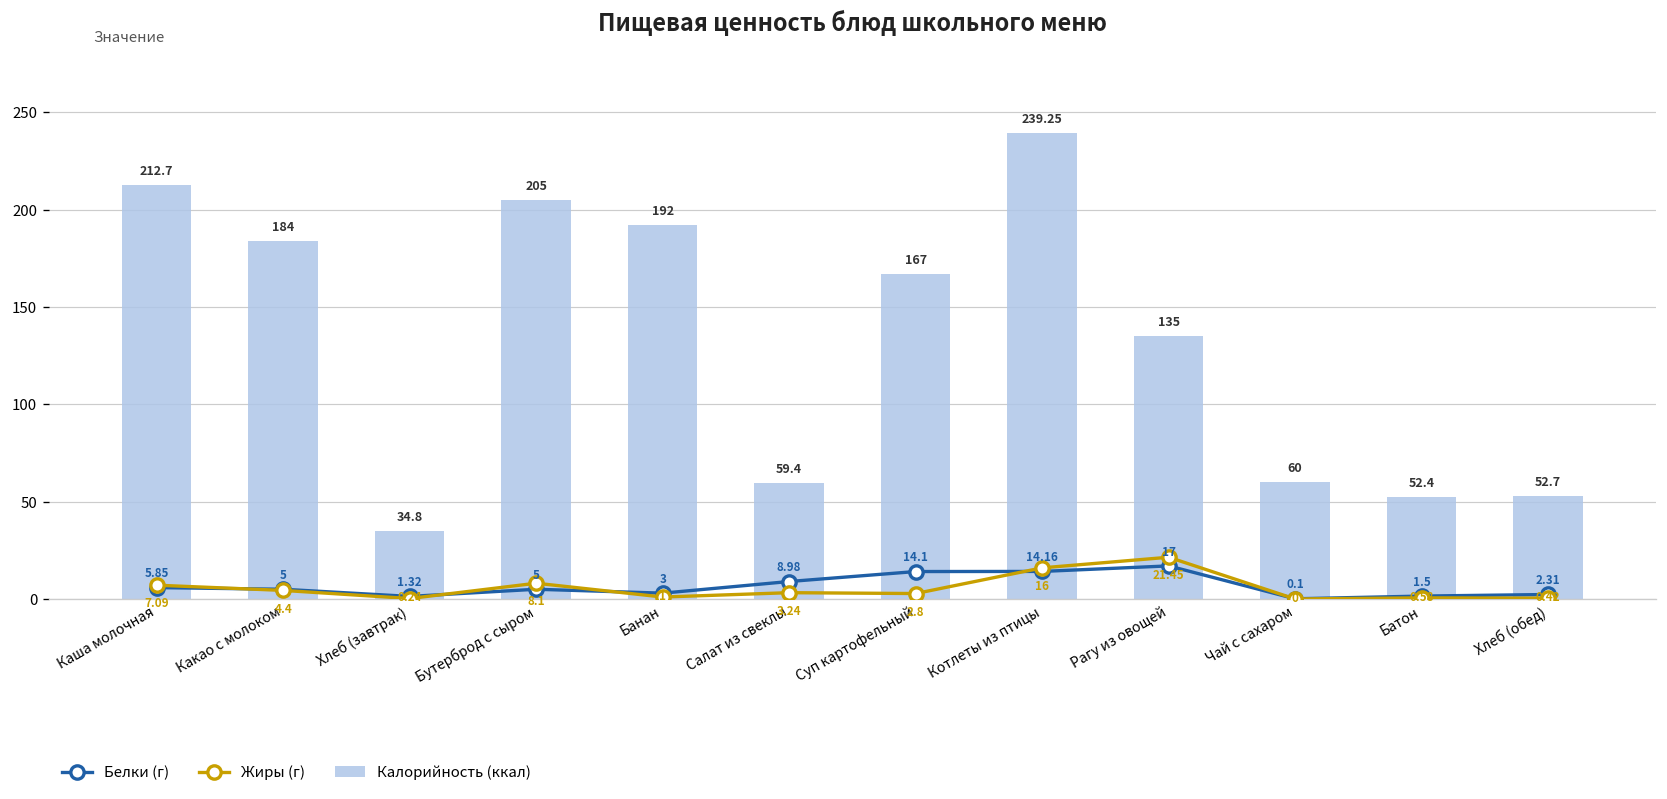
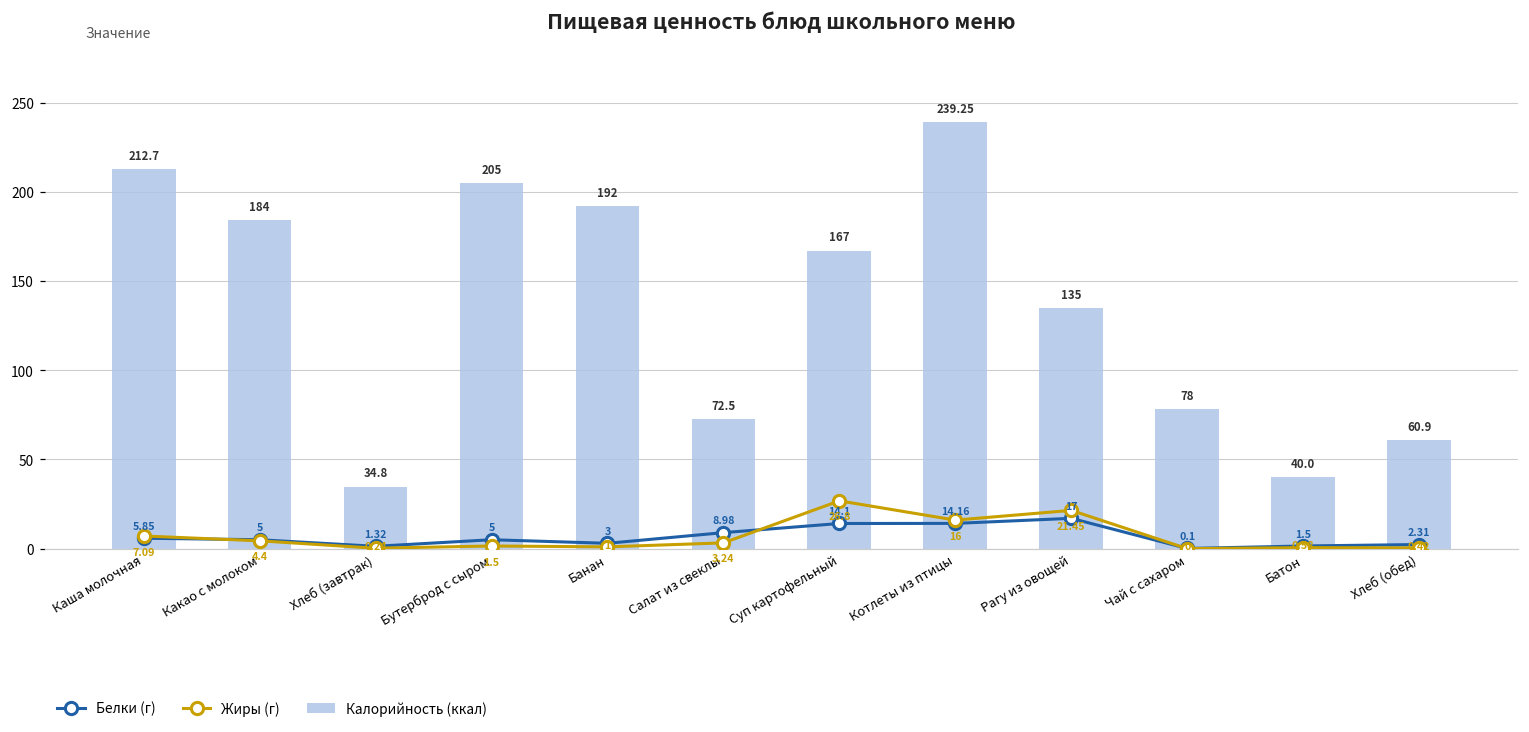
  {
    "Калорийность (ккал)": {
      "Каша молочная": 212.7,
      "Какао с молоком": 184,
      "Хлеб (завтрак)": 34.8,
      "Бутерброд с сыром": 205,
      "Банан": 192,
-     "Салат из свеклы": 59.4,
+     "Салат из свеклы": 72.5,
      "Суп картофельный": 167,
      "Котлеты из птицы": 239.25,
      "Рагу из овощей": 135,
-     "Чай с сахаром": 60,
-     "Батон": 52.4,
-     "Хлеб (обед)": 52.7
+     "Чай с сахаром": 78,
+     "Батон": 40.0,
+     "Хлеб (обед)": 60.9
    },
    "Белки (г)": {
      "Банан": 3,
      "Салат из свеклы": 8.98,
      "Суп картофельный": 14.1,
      "Котлеты из птицы": 14.16,
      "Хлеб (обед)": 2.31
    },
    "Жиры (г)": {
-     "Бутерброд с сыром": 8.1,
+     "Бутерброд с сыром": 1.5,
      "Салат из свеклы": 3.24,
-     "Суп картофельный": 2.8,
+     "Суп картофельный": 26.8,
      "Котлеты из птицы": 16,
      "Рагу из овощей": 21.45
    }
  }
